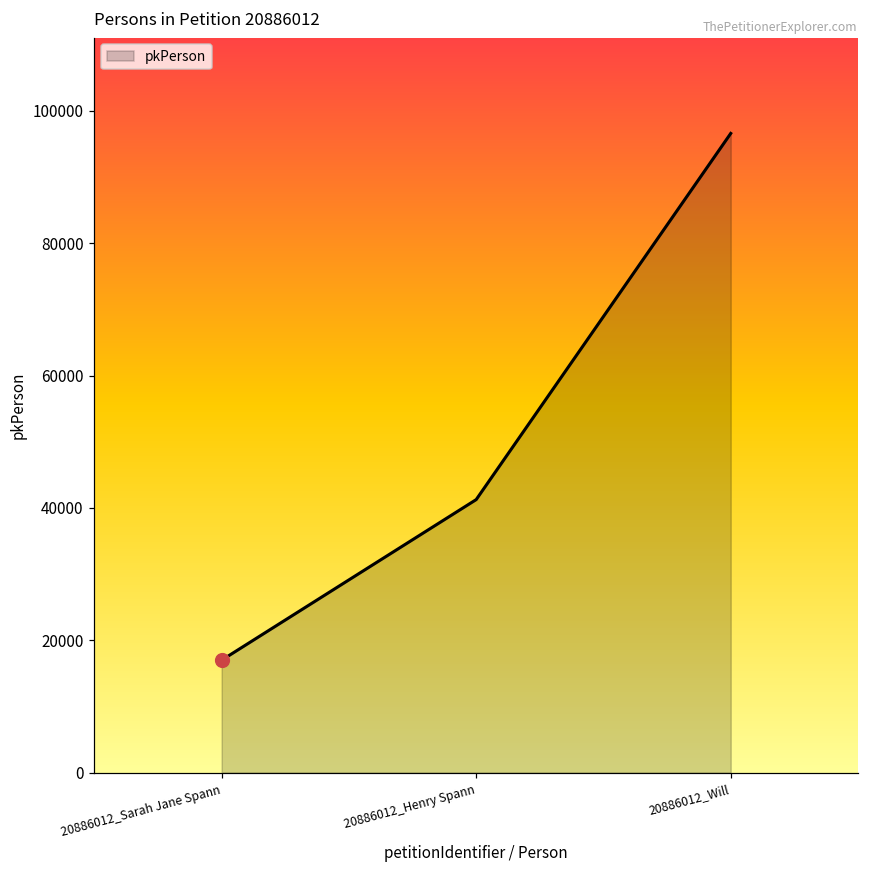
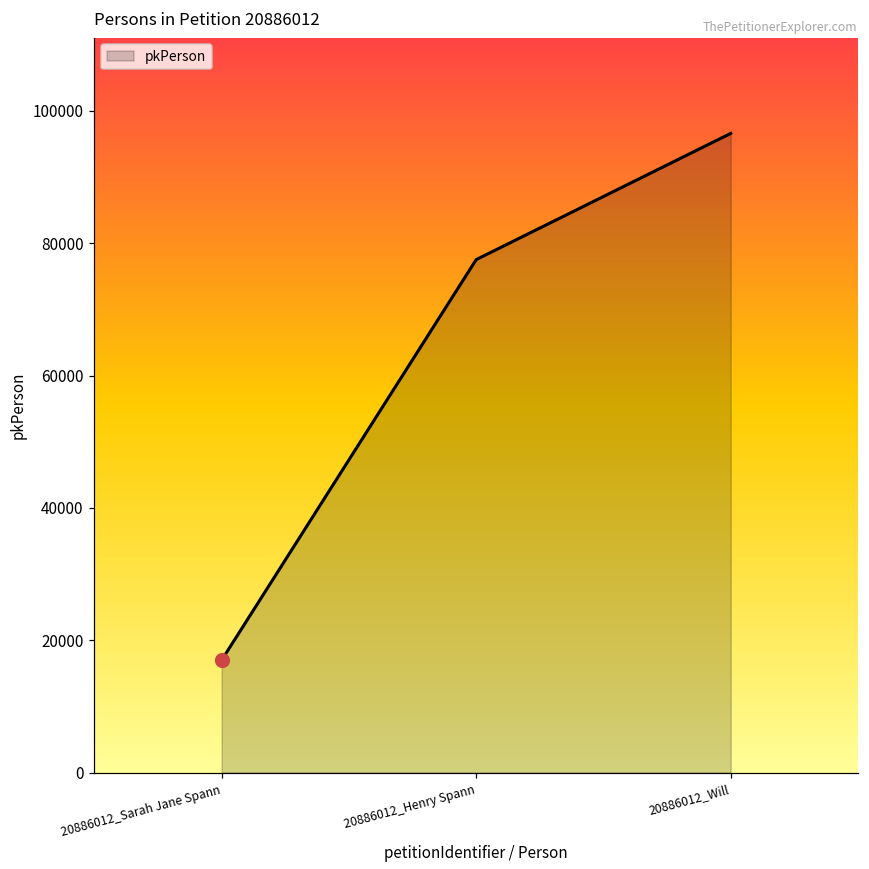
  {
    "pkPerson": {
-     "20886012_Henry Spann": 41000,
+     "20886012_Henry Spann": 78000,
      "20886012_Will": 97000
    }
  }
